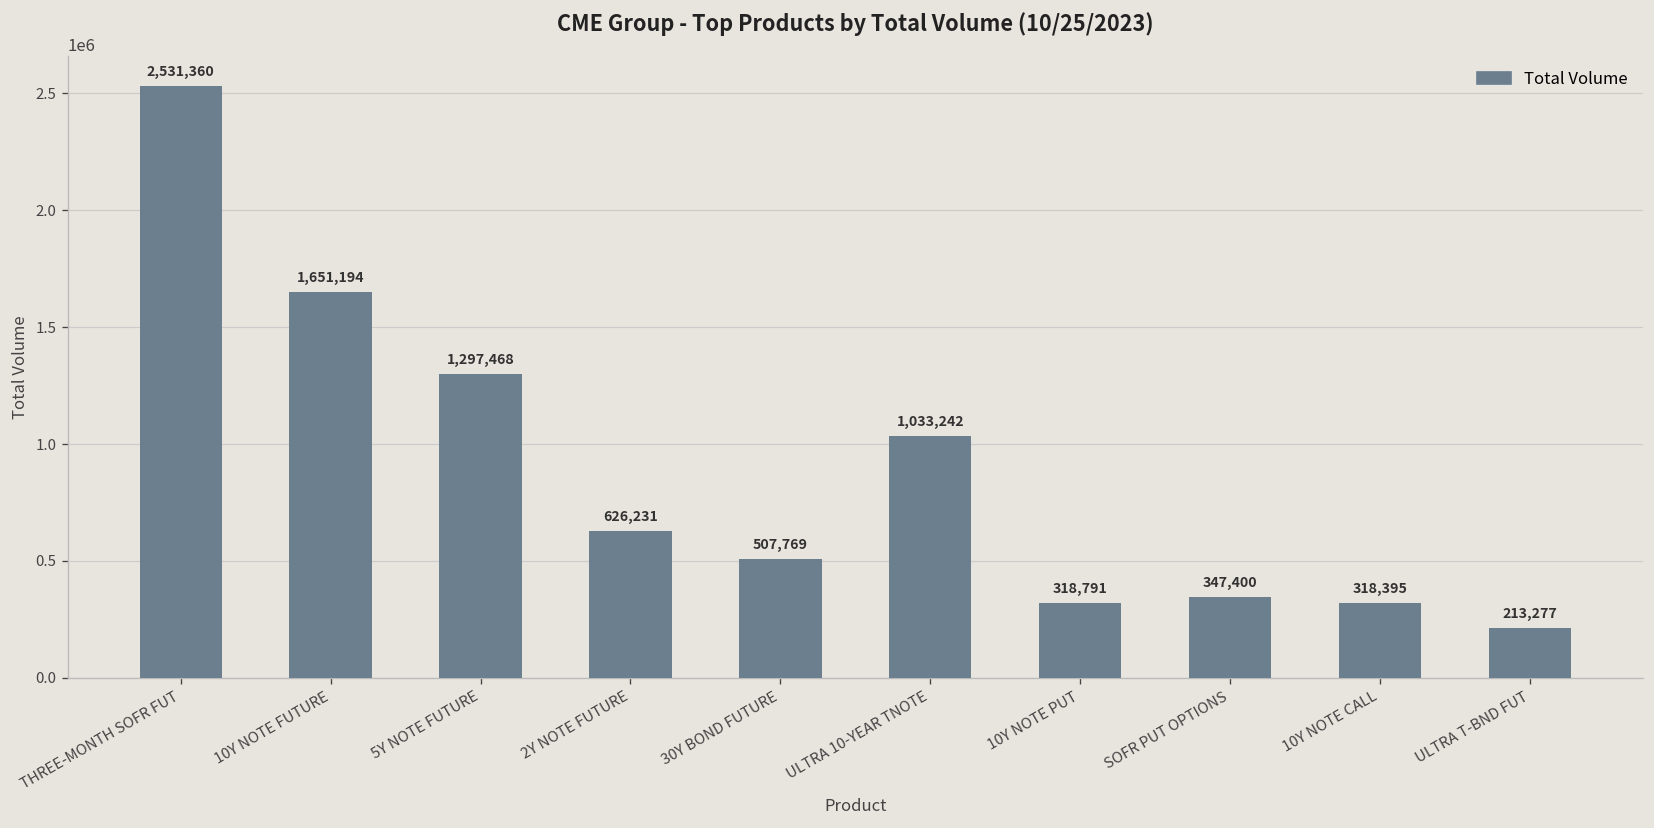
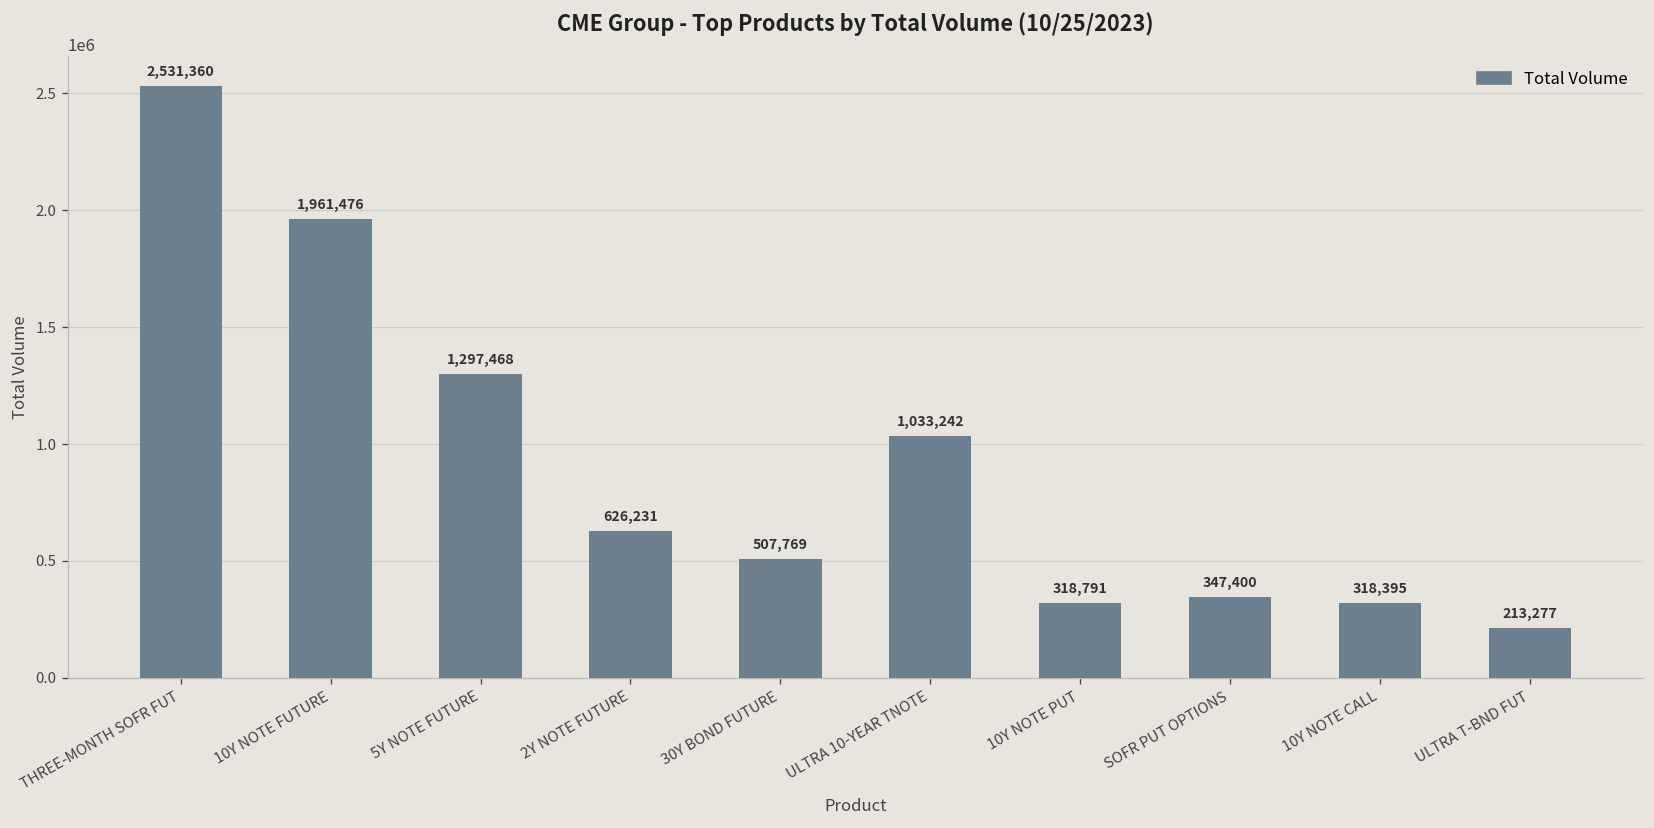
  {
    "THREE-MONTH SOFR FUT": "2,531,360",
-   "10Y NOTE FUTURE": "1,651,194",
+   "10Y NOTE FUTURE": "1,961,476",
    "5Y NOTE FUTURE": "1,297,468",
    "2Y NOTE FUTURE": "626,231",
    "30Y BOND FUTURE": "507,769",
    "ULTRA 10-YEAR TNOTE": "1,033,242",
    "10Y NOTE PUT": "318,791",
    "SOFR PUT OPTIONS": "347,400",
    "10Y NOTE CALL": "318,395",
    "ULTRA T-BND FUT": "213,277"
  }
